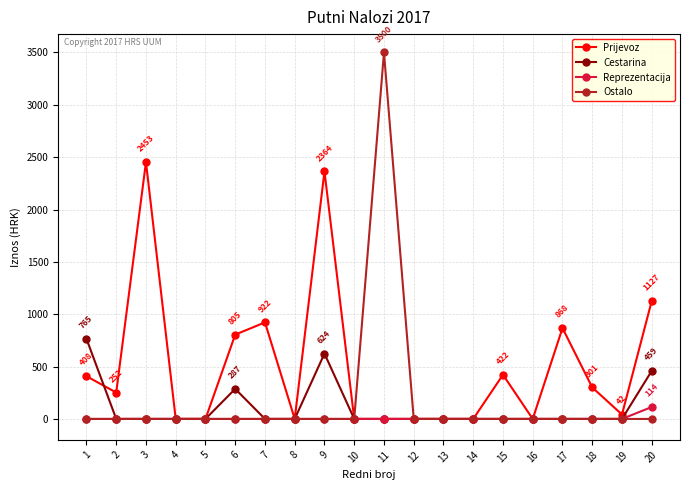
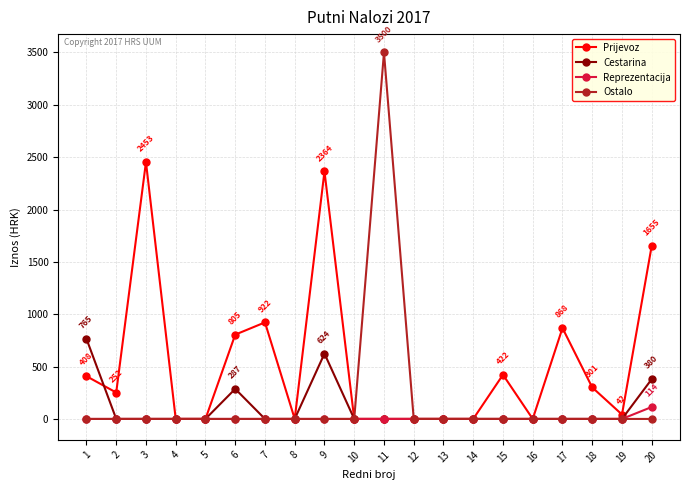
  {
    "Prijevoz": {
      "1": 408,
      "2": 252,
      "3": 2453,
      "6": 805,
      "7": 922,
      "9": 2364,
      "15": 422,
      "17": 868,
      "18": 301,
      "19": 42,
-     "20": 1127
+     "20": 1655
    },
    "Cestarina": {
      "1": 765,
      "6": 287,
      "9": 624,
-     "20": 459
+     "20": 380
    }
  }
